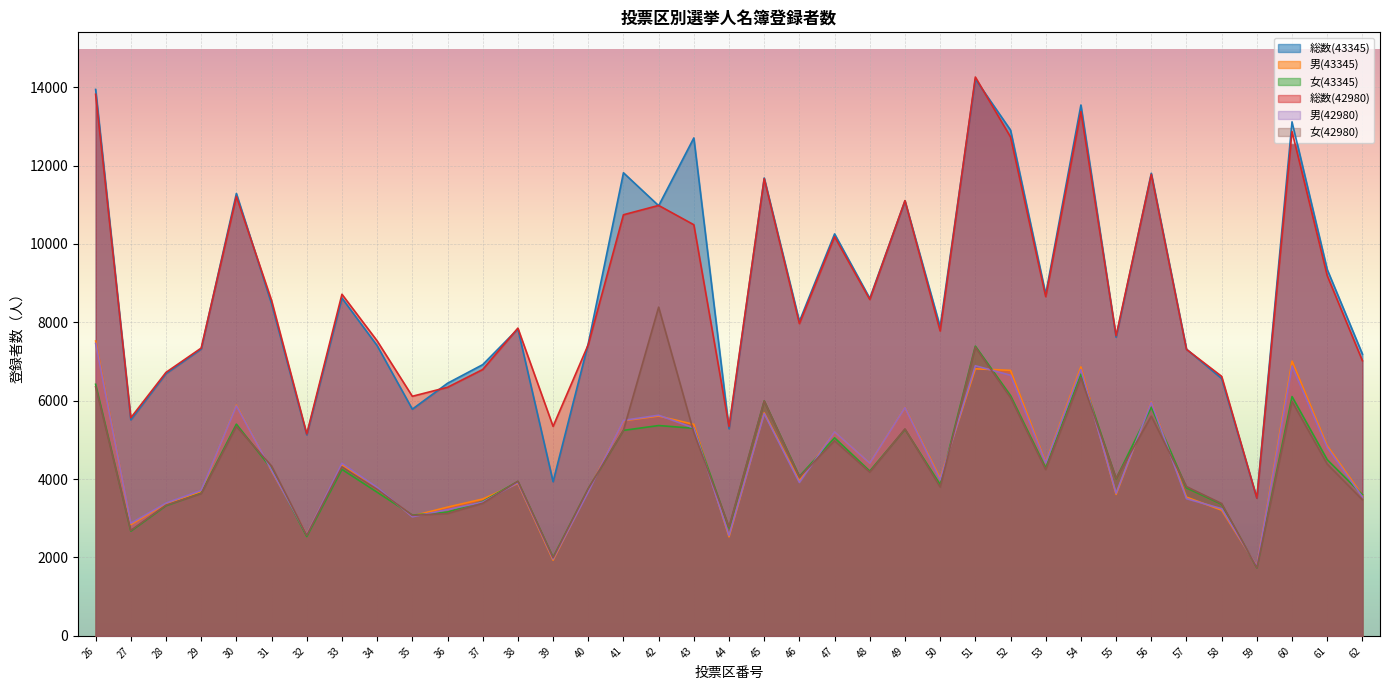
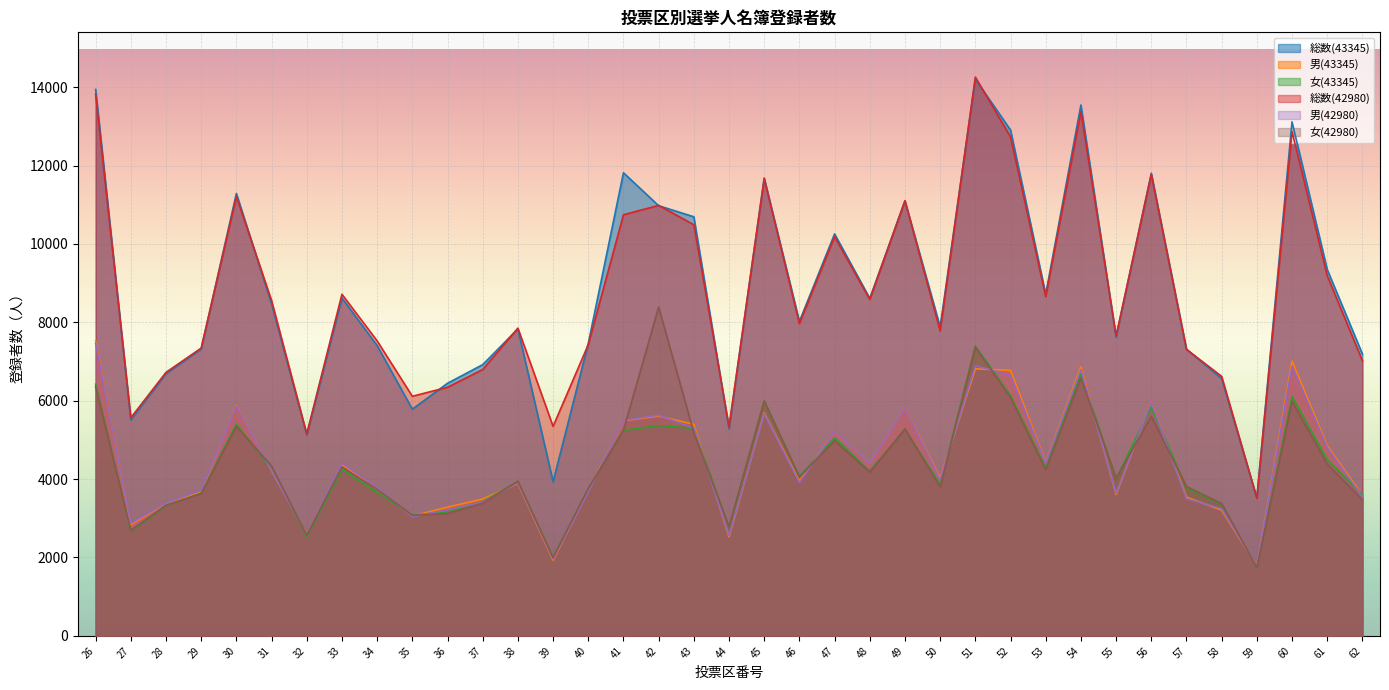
  {
    "総数(43345)": {
      "26": 13900,
      "30": 11300,
      "31": 8500,
      "33": 8600,
      "34": 7400,
      "35": 5800,
      "36": 6400,
      "37": 6900,
      "39": 3900,
      "41": 11800,
-     "43": 12700,
+     "43": 10700,
      "47": 10300,
      "50": 7900,
      "52": 12900,
      "54": 13500,
      "61": 9300,
      "62": 7200
    },
    "男(43345)": {
      "43": 5400,
      "51": 6800,
      "52": 6800,
      "54": 6900,
      "60": 7000
    },
    "女(43345)": {
      "34": 3700,
      "42": 5400,
      "47": 5100,
      "54": 6700,
      "56": 5800,
      "60": 6100,
      "61": 4500
    },
    "総数(42980)": {
      "26": 13800,
      "30": 11200,
      "31": 8600,
      "33": 8700,
      "34": 7500,
      "35": 6100,
      "36": 6300,
      "37": 6800,
      "39": 5300,
      "41": 10700,
      "43": 10500,
      "47": 10200,
      "50": 7800,
      "52": 12700,
      "54": 13400,
      "61": 9200,
      "62": 7000
    },
    "男(42980)": {
      "51": 6900,
      "52": 6700,
      "54": 6800,
      "60": 6900
    },
    "女(42980)": {
      "31": 4300,
      "42": 8400,
      "43": 5200,
      "47": 5000,
      "54": 6600,
      "56": 5600,
      "60": 6000,
      "61": 4400,
      "62": 3500
    }
  }
